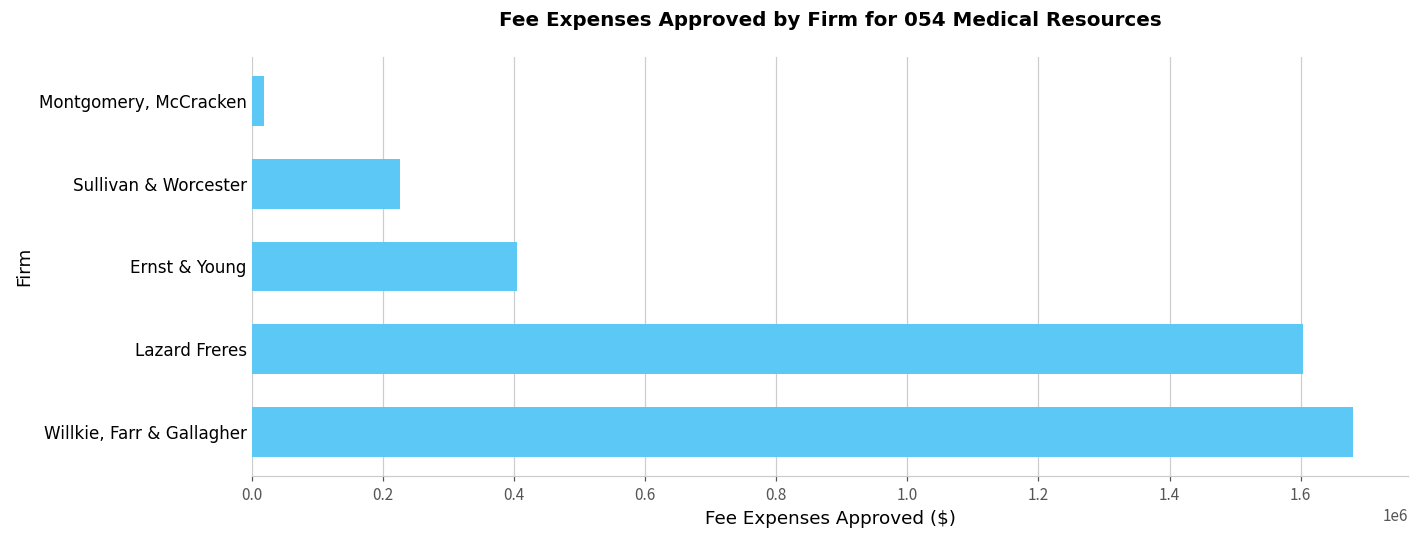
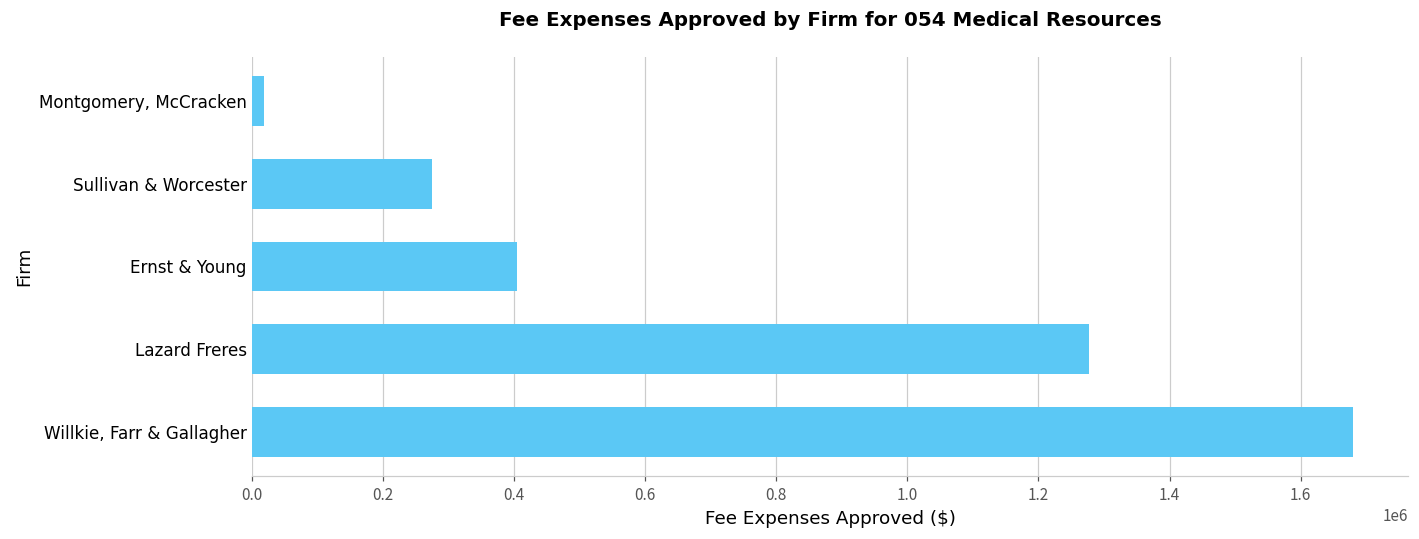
  {
    "Montgomery, McCracken": 20000,
-   "Sullivan & Worcester": 230000,
+   "Sullivan & Worcester": 270000,
    "Ernst & Young": 400000,
-   "Lazard Freres": 1600000,
+   "Lazard Freres": 1280000,
    "Willkie, Farr & Gallagher": 1680000
  }
